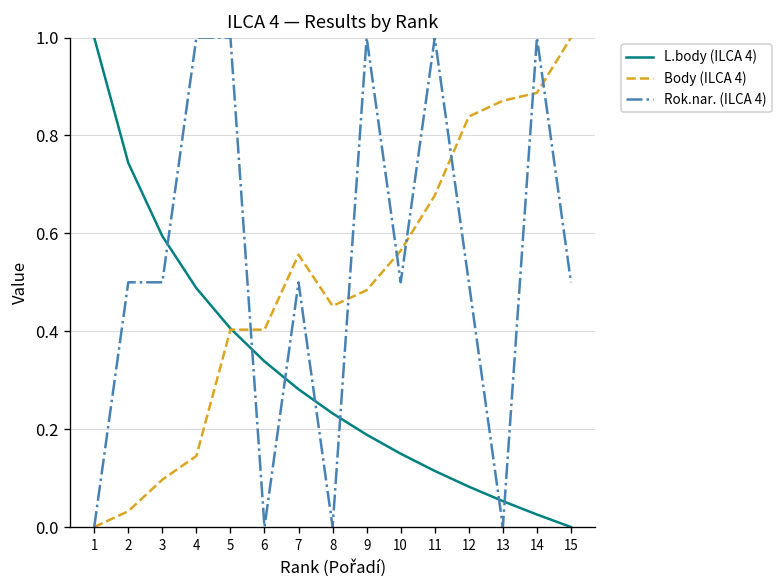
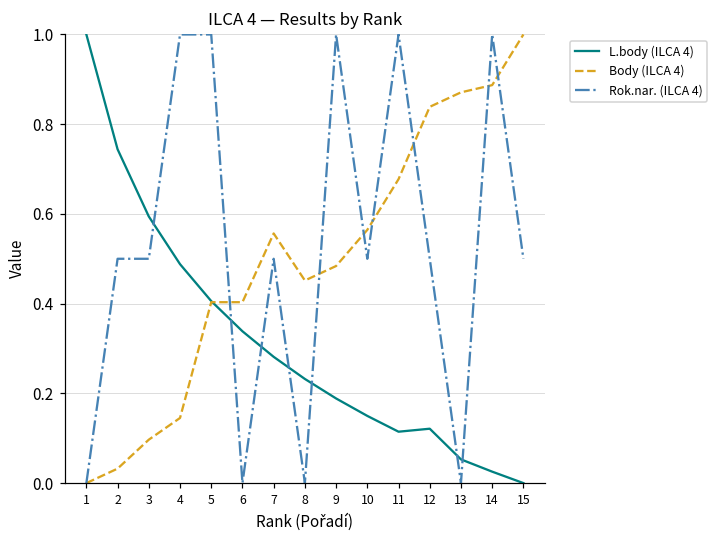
  {
    "L.body (ILCA 4)": {
      "1": 1.00,
      "2": 0.74,
      "3": 0.59,
      "4": 0.49,
      "6": 0.34,
      "7": 0.28,
      "8": 0.23,
      "9": 0.19,
      "10": 0.15,
      "11": 0.11,
-     "12": 0.08,
+     "12": 0.12,
      "13": 0.05,
      "14": 0.03,
      "15": 0.00
    },
    "Body (ILCA 4)": {
      "2": 0.03,
      "3": 0.10,
      "4": 0.15,
      "6": 0.40,
      "7": 0.56,
      "8": 0.45,
      "9": 0.48,
      "10": 0.56,
      "11": 0.68,
      "12": 0.84,
      "13": 0.87,
      "14": 0.89,
      "15": 1.00
    },
    "Rok.nar. (ILCA 4)": {
      "2": 0.50,
      "3": 0.50,
      "4": 1.00,
      "5": 1.00,
      "6": 0.00,
      "7": 0.50,
      "8": 0.00,
      "9": 1.00,
      "10": 0.50,
      "11": 1.00,
      "12": 0.50,
      "13": 0.00,
      "14": 1.00,
      "15": 0.50
    }
  }
